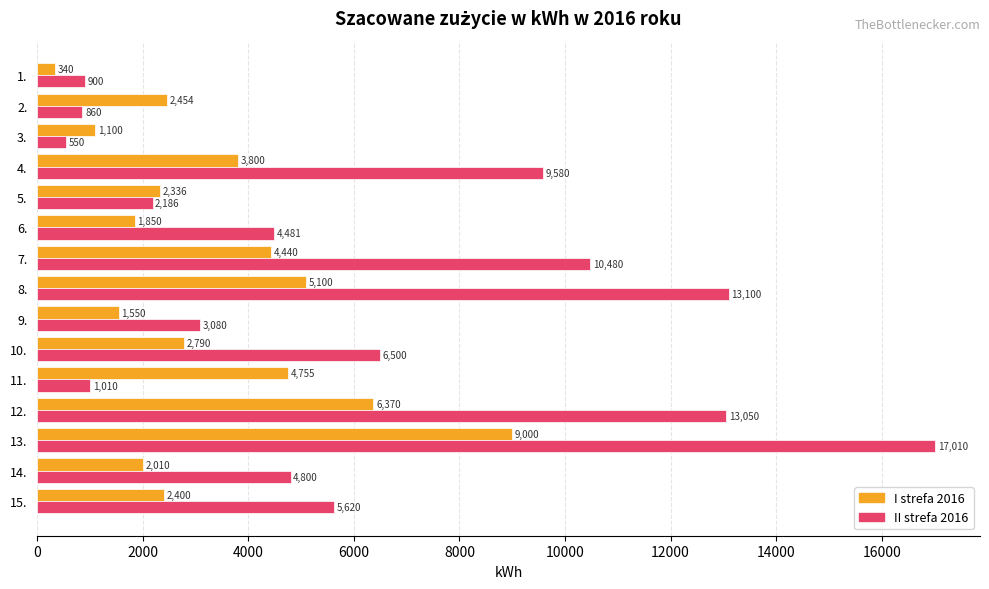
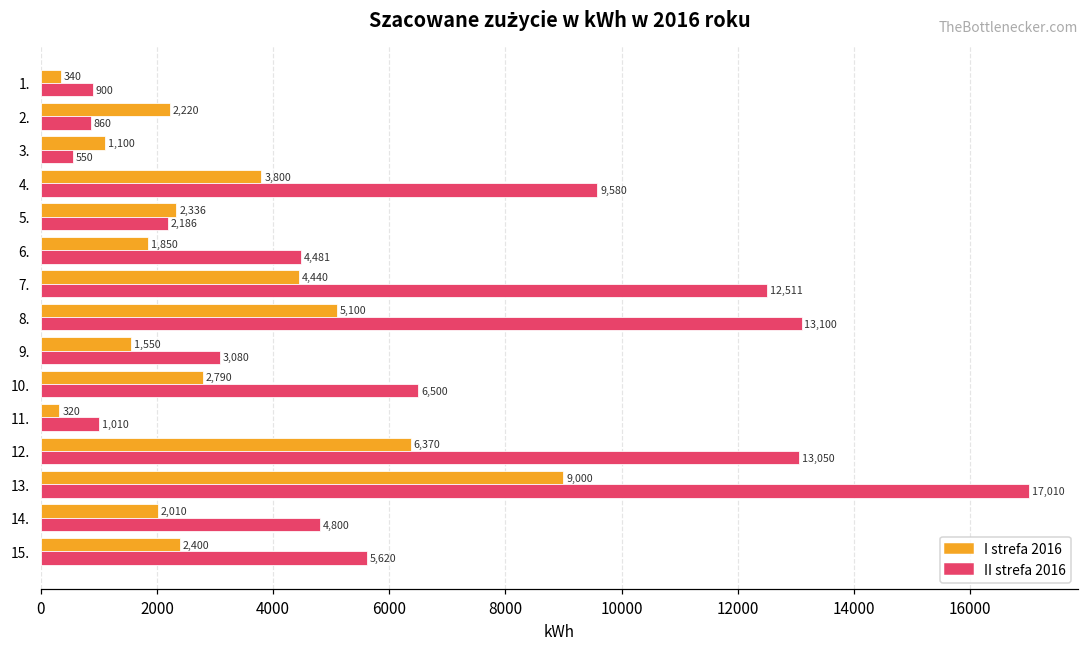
  {
    "I strefa 2016": {
      "1.": "340",
-     "2.": "2,454",
+     "2.": "2,220",
      "3.": "1,100",
      "4.": "3,800",
      "5.": "2,336",
      "6.": "1,850",
      "7.": "4,440",
      "8.": "5,100",
      "9.": "1,550",
      "10.": "2,790",
-     "11.": "4,755",
+     "11.": "320",
      "12.": "6,370",
      "13.": "9,000",
      "14.": "2,010",
      "15.": "2,400"
    },
    "II strefa 2016": {
      "1.": "900",
      "2.": "860",
      "3.": "550",
      "4.": "9,580",
      "5.": "2,186",
      "6.": "4,481",
-     "7.": "10,480",
+     "7.": "12,511",
      "8.": "13,100",
      "9.": "3,080",
      "10.": "6,500",
      "11.": "1,010",
      "12.": "13,050",
      "13.": "17,010",
      "14.": "4,800",
      "15.": "5,620"
    }
  }
